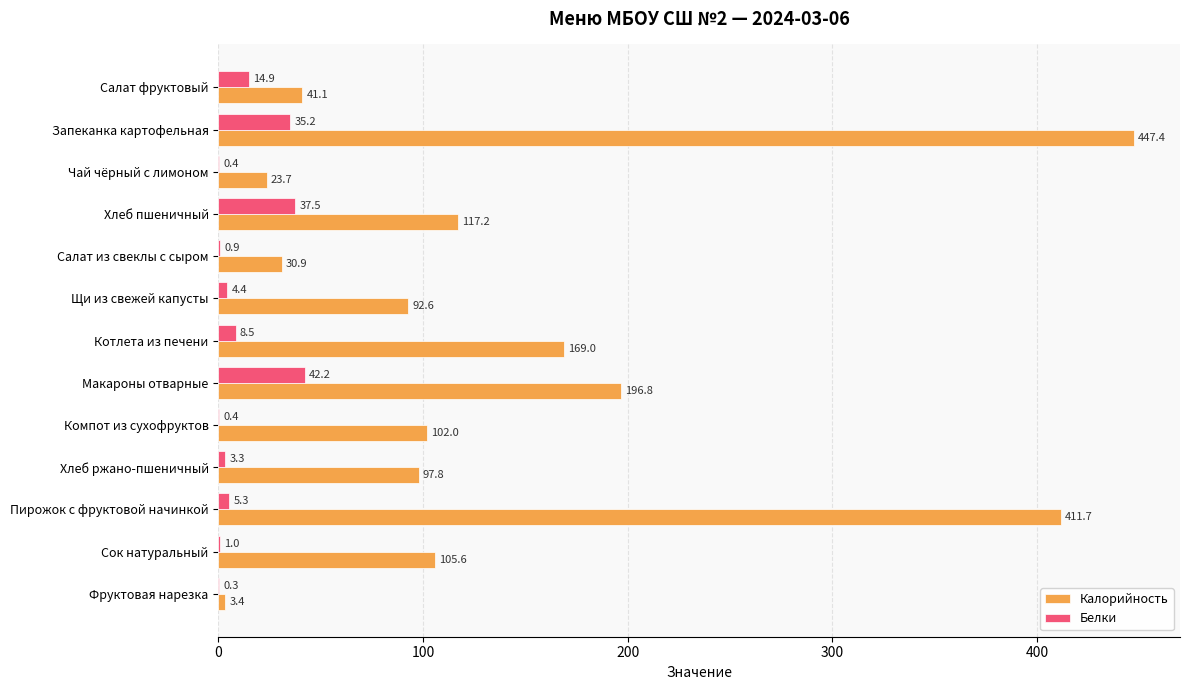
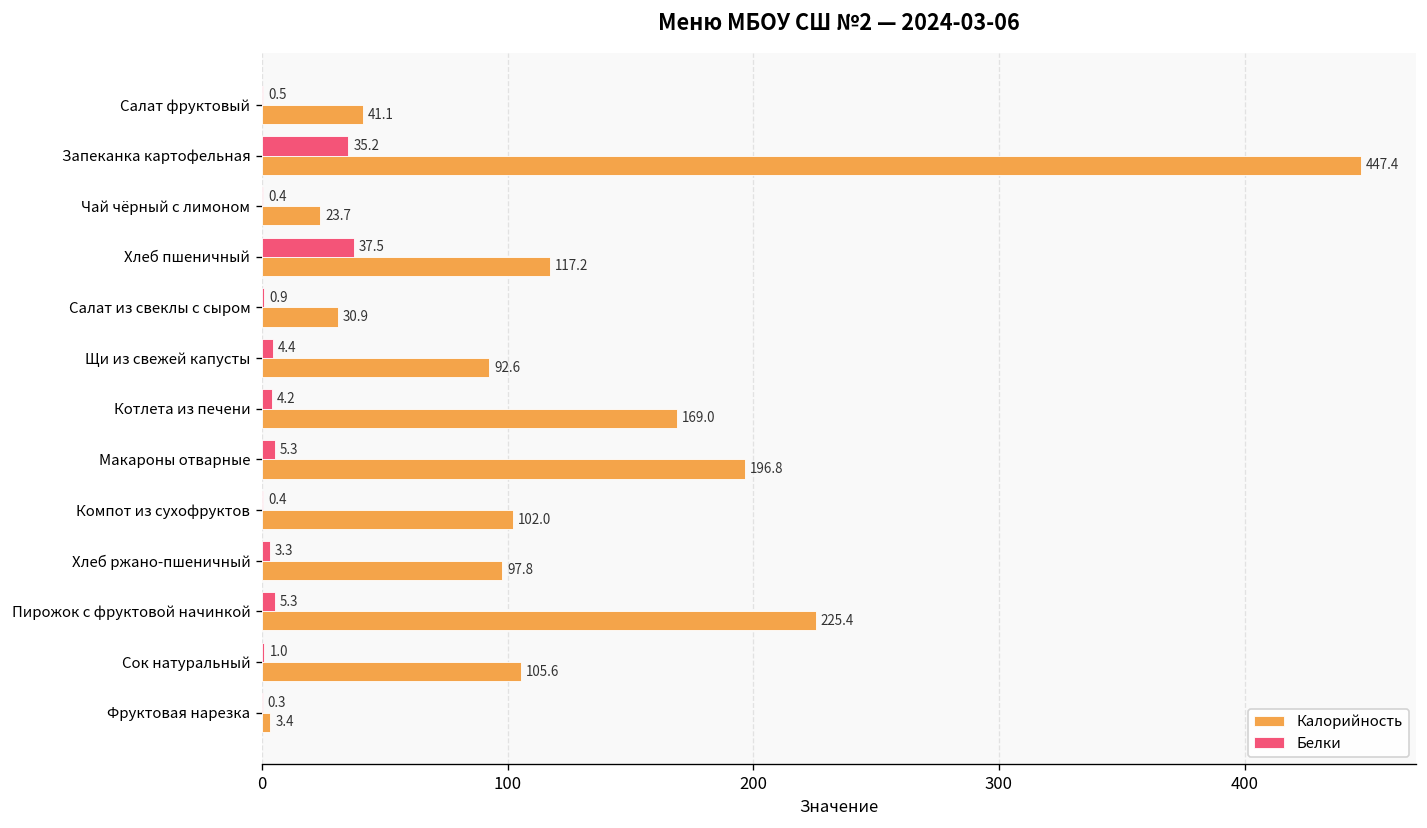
  {
    "Калорийность": {
      "Салат фруктовый": 41.1,
      "Запеканка картофельная": 447.4,
      "Чай чёрный с лимоном": 23.7,
      "Хлеб пшеничный": 117.2,
      "Салат из свеклы с сыром": 30.9,
      "Щи из свежей капусты": 92.6,
      "Котлета из печени": 169.0,
      "Макароны отварные": 196.8,
      "Компот из сухофруктов": 102.0,
      "Хлеб ржано-пшеничный": 97.8,
-     "Пирожок с фруктовой начинкой": 411.7,
+     "Пирожок с фруктовой начинкой": 225.4,
      "Сок натуральный": 105.6,
      "Фруктовая нарезка": 3.4
    },
    "Белки": {
-     "Салат фруктовый": 14.9,
+     "Салат фруктовый": 0.5,
      "Запеканка картофельная": 35.2,
      "Чай чёрный с лимоном": 0.4,
      "Хлеб пшеничный": 37.5,
      "Салат из свеклы с сыром": 0.9,
      "Щи из свежей капусты": 4.4,
-     "Котлета из печени": 8.5,
-     "Макароны отварные": 42.2,
+     "Котлета из печени": 4.2,
+     "Макароны отварные": 5.3,
      "Компот из сухофруктов": 0.4,
      "Хлеб ржано-пшеничный": 3.3,
      "Пирожок с фруктовой начинкой": 5.3,
      "Сок натуральный": 1.0,
      "Фруктовая нарезка": 0.3
    }
  }
